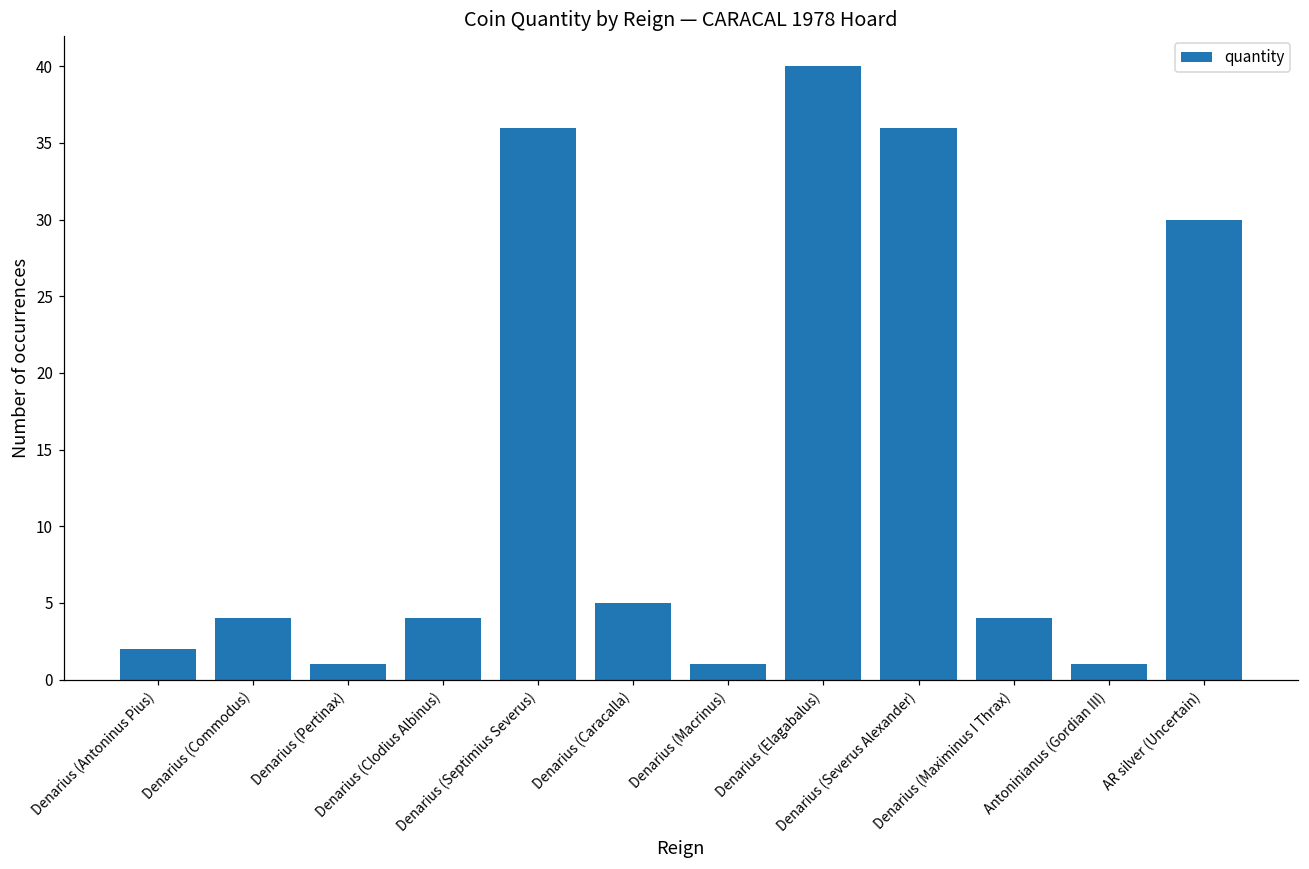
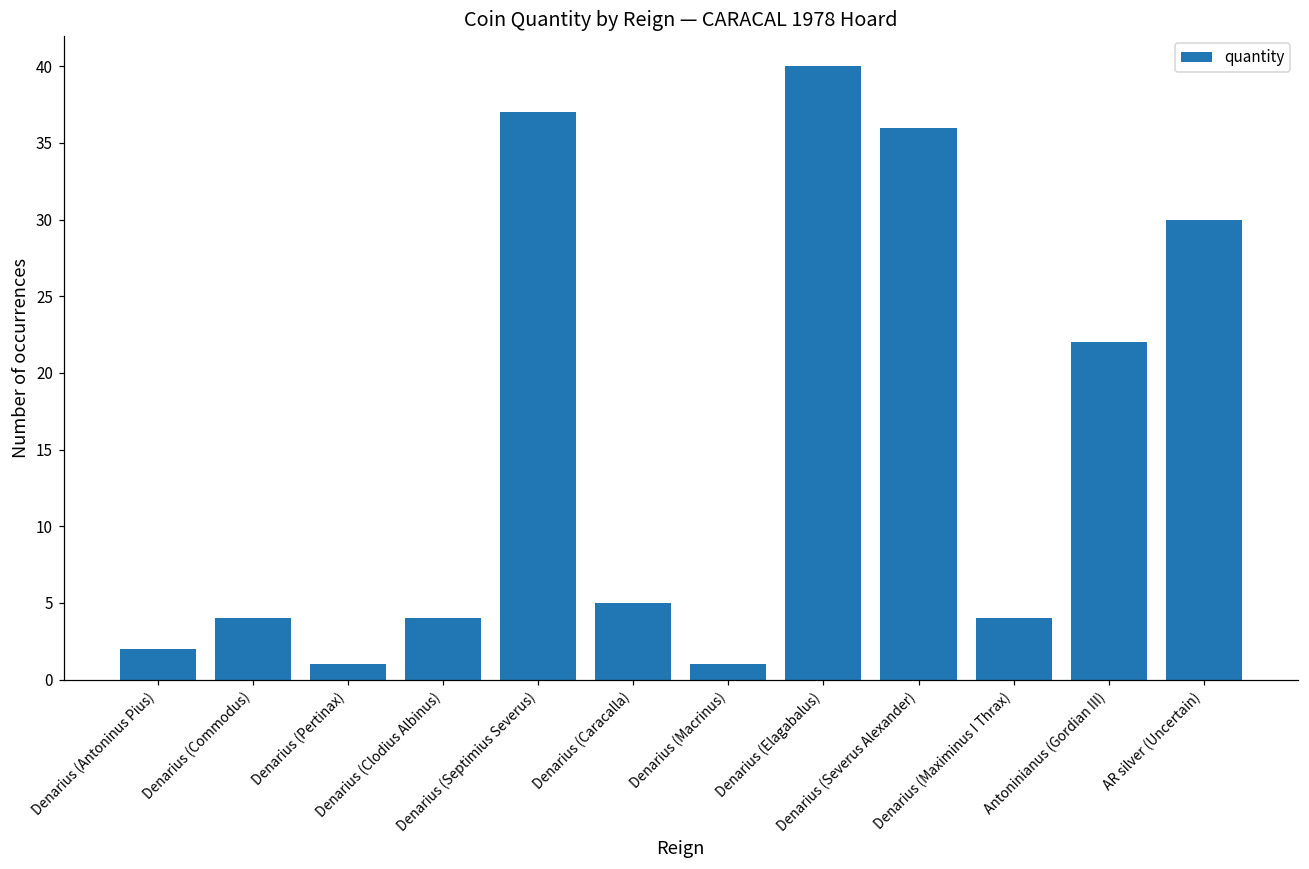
  {
    "Denarius (Antoninus Pius)": 2,
    "Denarius (Commodus)": 4,
    "Denarius (Pertinax)": 1,
    "Denarius (Clodius Albinus)": 4,
-   "Denarius (Septimius Severus)": 36,
+   "Denarius (Septimius Severus)": 37,
    "Denarius (Caracalla)": 5,
    "Denarius (Macrinus)": 1,
    "Denarius (Elagabalus)": 40,
    "Denarius (Severus Alexander)": 36,
    "Denarius (Maximinus I Thrax)": 4,
-   "Antoninianus (Gordian III)": 1,
+   "Antoninianus (Gordian III)": 22,
    "AR silver (Uncertain)": 30
  }
